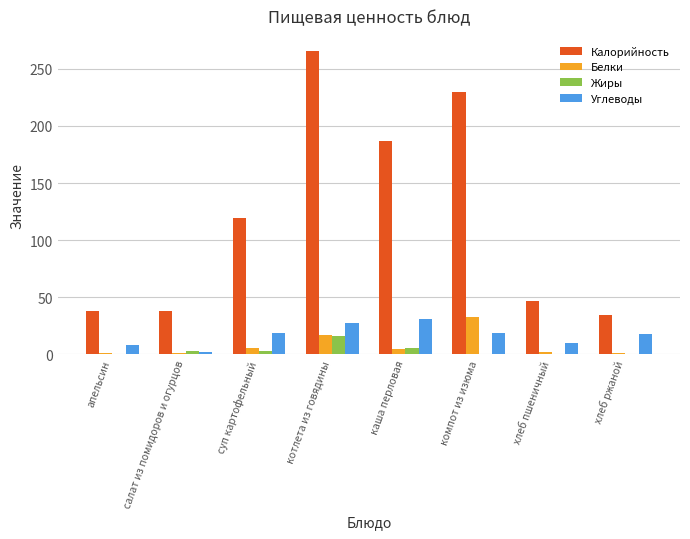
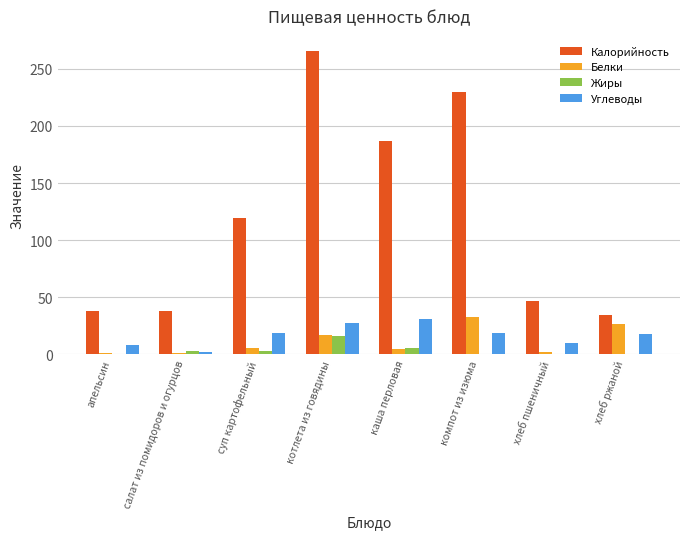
  {
    "Калорийность": {
      "апельсин": 38,
      "салат из помидоров и огурцов": 38,
      "суп картофельный": 120,
      "котлета из говядины": 266,
      "каша перловая": 187,
      "компот из изюма": 230,
      "хлеб пшеничный": 47,
      "хлеб ржаной": 34
    },
    "Белки": {
      "суп картофельный": 5,
      "котлета из говядины": 16,
      "каша перловая": 4,
      "компот из изюма": 33,
-     "хлеб ржаной": 1
+     "хлеб ржаной": 26
    },
    "Жиры": {
      "салат из помидоров и огурцов": 3,
      "суп картофельный": 3,
      "котлета из говядины": 16,
      "каша перловая": 5
    },
    "Углеводы": {
      "апельсин": 8,
      "суп картофельный": 19,
      "котлета из говядины": 27,
      "каша перловая": 31,
      "компот из изюма": 18,
      "хлеб пшеничный": 10,
      "хлеб ржаной": 17
    }
  }
